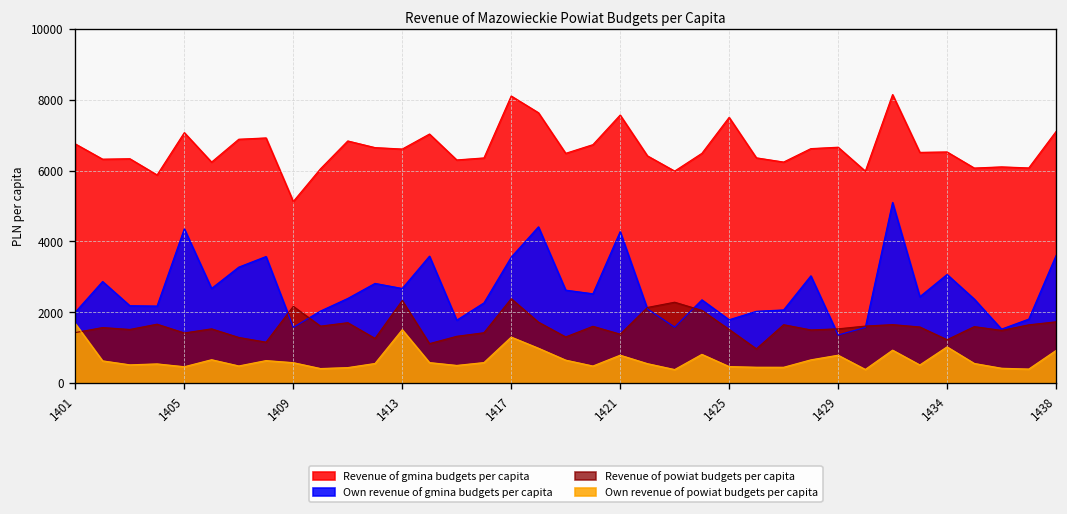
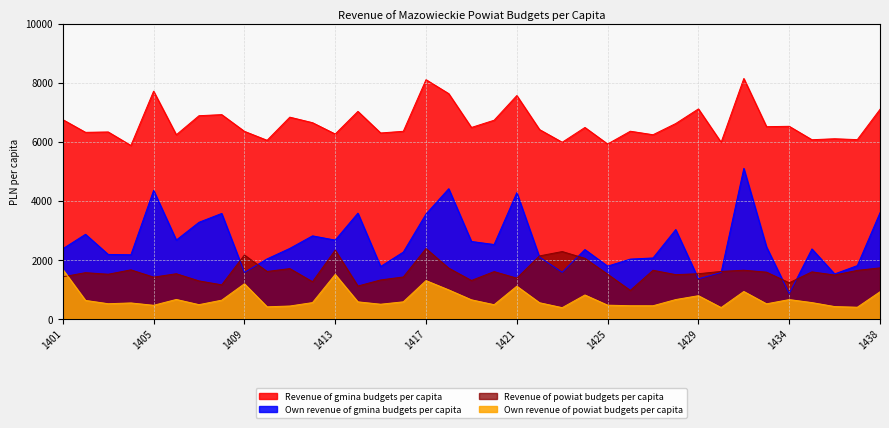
  {
    "Revenue of gmina budgets per capita": {
      "1401": 6800,
-     "1405": 7100,
-     "1409": 5100,
-     "1413": 6600,
+     "1405": 7700,
+     "1409": 6400,
+     "1413": 6300,
      "1417": 8100,
      "1421": 7600,
-     "1425": 7500,
-     "1429": 6700,
+     "1425": 5900,
+     "1429": 7100,
      "1434": 6500,
      "1438": 7100
    },
    "Own revenue of gmina budgets per capita": {
-     "1401": 2000,
+     "1401": 2400,
      "1405": 4400,
      "1409": 1600,
      "1413": 2700,
      "1417": 3600,
      "1421": 4300,
      "1425": 1800,
      "1429": 1400,
-     "1434": 3100,
+     "1434": 900,
      "1438": 3600
    },
    "Revenue of powiat budgets per capita": {
      "1401": 1400,
      "1405": 1400,
      "1409": 2200,
      "1413": 2300,
      "1417": 2400,
      "1421": 1400,
      "1425": 1500,
      "1429": 1500,
      "1434": 1200,
      "1438": 1700
    },
    "Own revenue of powiat budgets per capita": {
      "1401": 1700,
      "1405": 500,
-     "1409": 600,
+     "1409": 1200,
      "1413": 1500,
      "1417": 1300,
-     "1421": 800,
+     "1421": 1100,
      "1425": 500,
      "1429": 800,
-     "1434": 1000,
+     "1434": 700,
      "1438": 900
    }
  }
